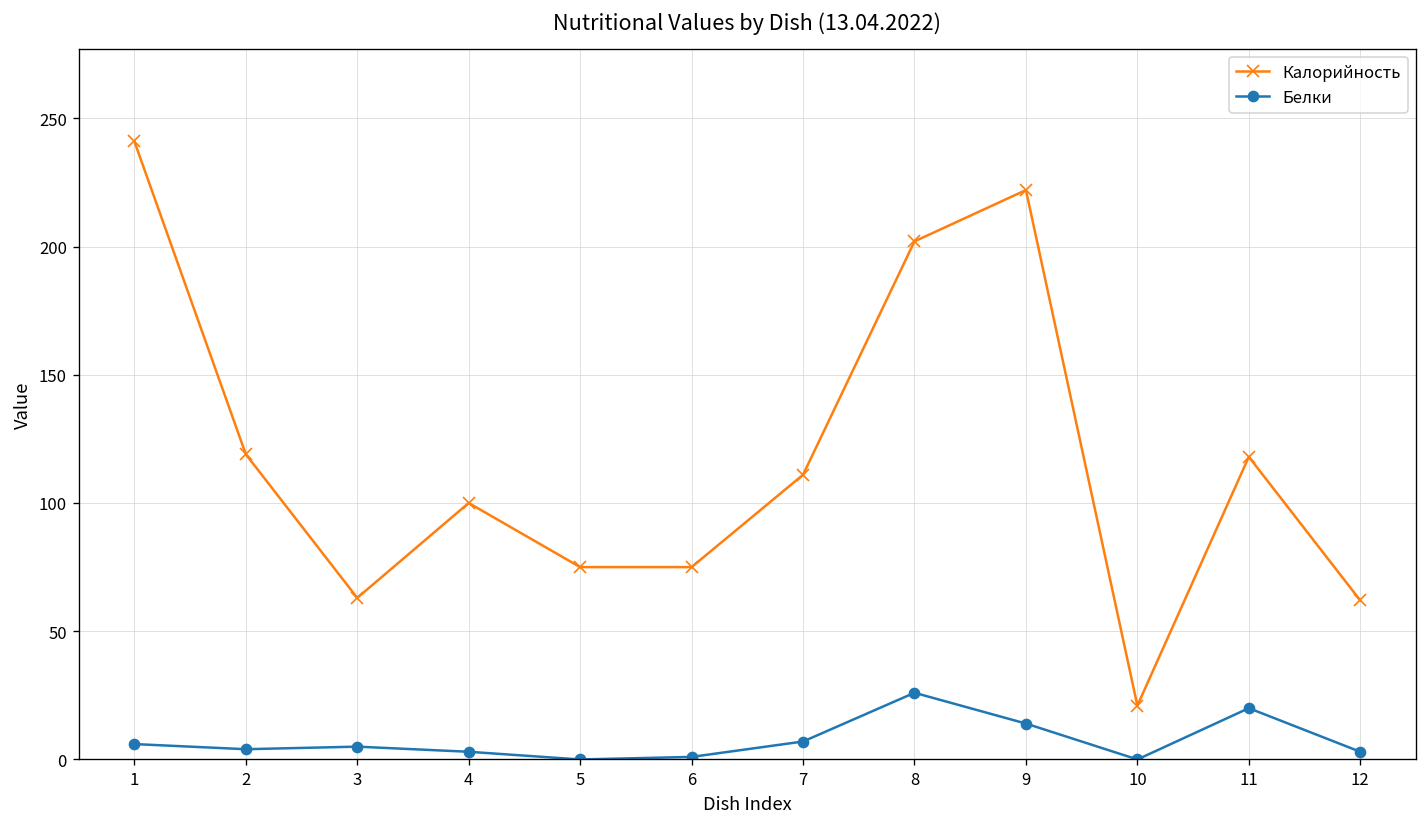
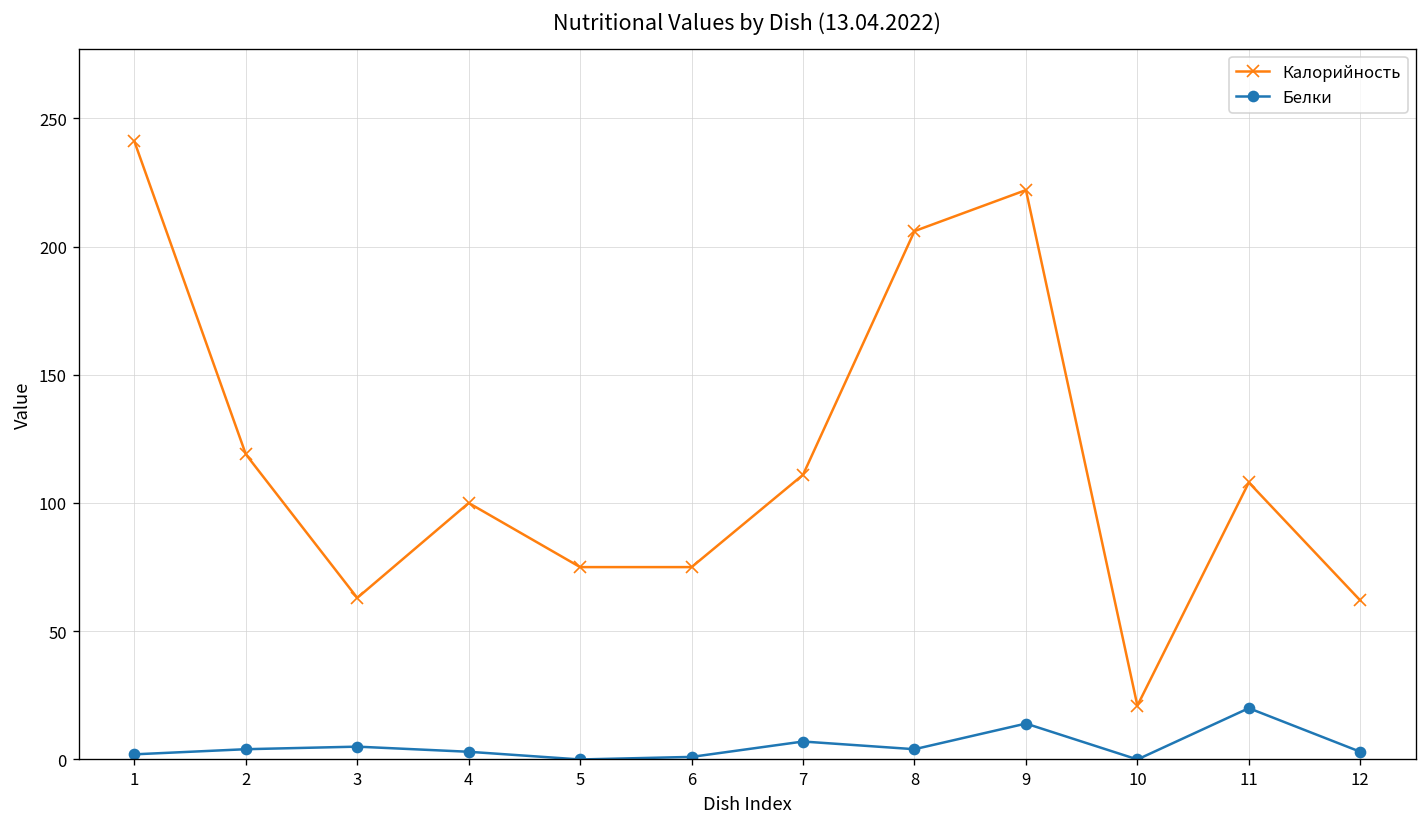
  {
    "Калорийность": {
      "1": 241,
      "2": 119,
      "3": 63,
      "4": 100,
      "5": 75,
      "6": 75,
      "7": 111,
-     "8": 202,
+     "8": 206,
      "9": 222,
      "10": 21,
-     "11": 118,
+     "11": 108,
      "12": 62
    },
    "Белки": {
-     "1": 6,
+     "1": 2,
      "2": 4,
      "3": 5,
      "4": 3,
      "5": 0,
      "6": 1,
      "7": 7,
-     "8": 26,
+     "8": 4,
      "9": 14,
      "10": 0,
      "11": 20,
      "12": 3
    }
  }
